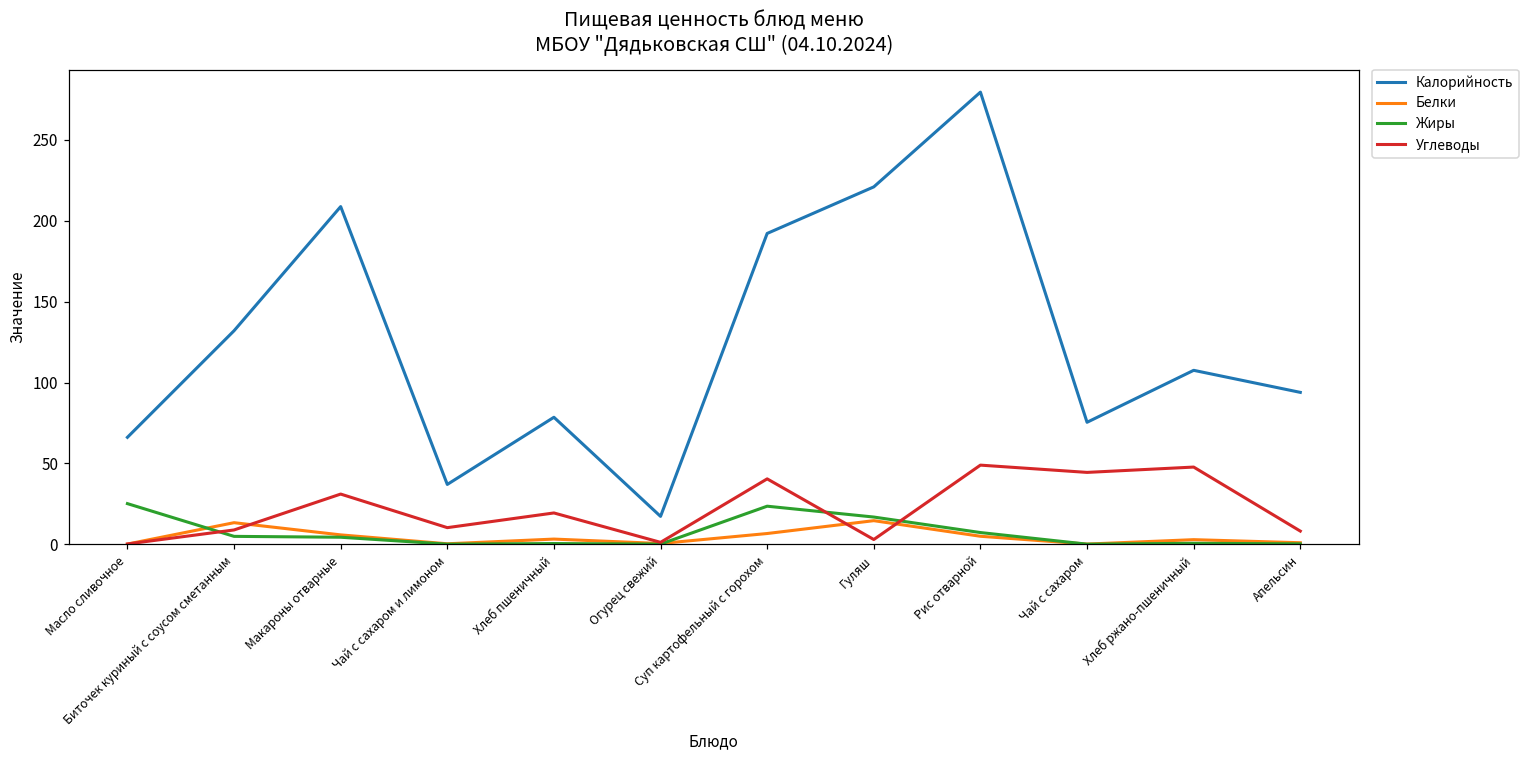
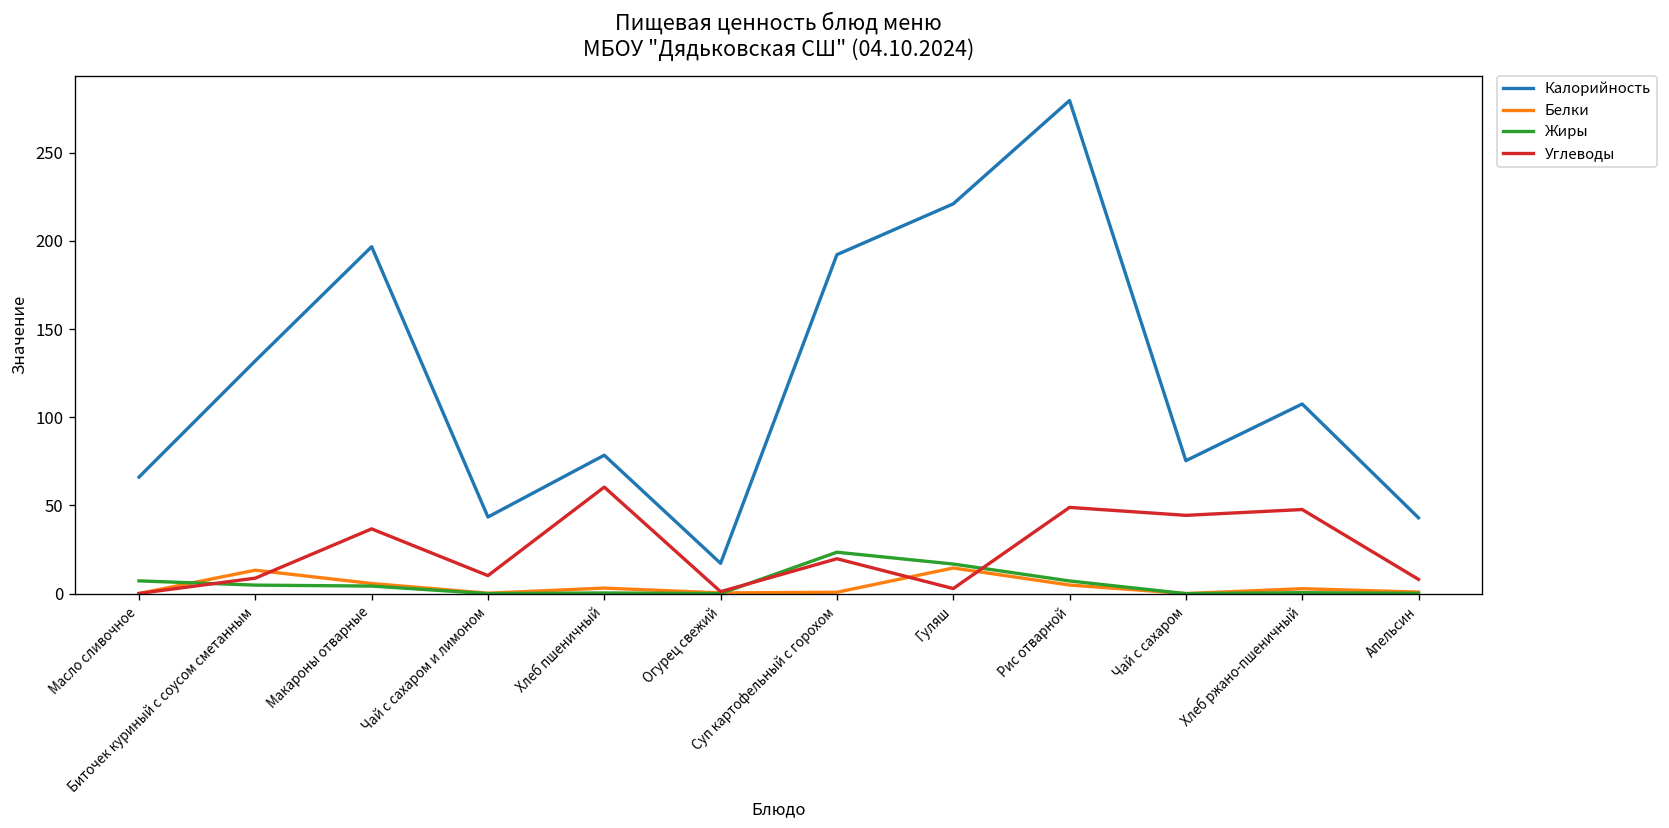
  {
    "Калорийность": {
      "Масло сливочное": 66,
      "Биточек куриный с соусом сметанным": 132,
-     "Макароны отварные": 209,
-     "Чай с сахаром и лимоном": 37,
+     "Макароны отварные": 197,
+     "Чай с сахаром и лимоном": 43,
      "Хлеб пшеничный": 79,
      "Огурец свежий": 17,
      "Суп картофельный с горохом": 192,
      "Гуляш": 221,
      "Рис отварной": 280,
      "Чай с сахаром": 75,
      "Хлеб ржано-пшеничный": 108,
-     "Апельсин": 94
+     "Апельсин": 43
    },
    "Белки": {
      "Биточек куриный с соусом сметанным": 13,
      "Хлеб пшеничный": 3,
-     "Суп картофельный с горохом": 7,
+     "Суп картофельный с горохом": 1,
      "Гуляш": 15,
      "Рис отварной": 5,
      "Хлеб ржано-пшеничный": 3
    },
    "Жиры": {
-     "Масло сливочное": 25,
+     "Масло сливочное": 7,
      "Биточек куриный с соусом сметанным": 5,
      "Хлеб пшеничный": 0,
      "Суп картофельный с горохом": 24,
      "Гуляш": 17,
      "Рис отварной": 7,
      "Хлеб ржано-пшеничный": 1
    },
    "Углеводы": {
      "Биточек куриный с соусом сметанным": 9,
-     "Макароны отварные": 31,
+     "Макароны отварные": 37,
      "Чай с сахаром и лимоном": 10,
-     "Хлеб пшеничный": 19,
-     "Суп картофельный с горохом": 40,
+     "Хлеб пшеничный": 60,
+     "Суп картофельный с горохом": 20,
      "Гуляш": 3,
      "Рис отварной": 49,
      "Чай с сахаром": 44,
      "Хлеб ржано-пшеничный": 48,
      "Апельсин": 8
    }
  }
